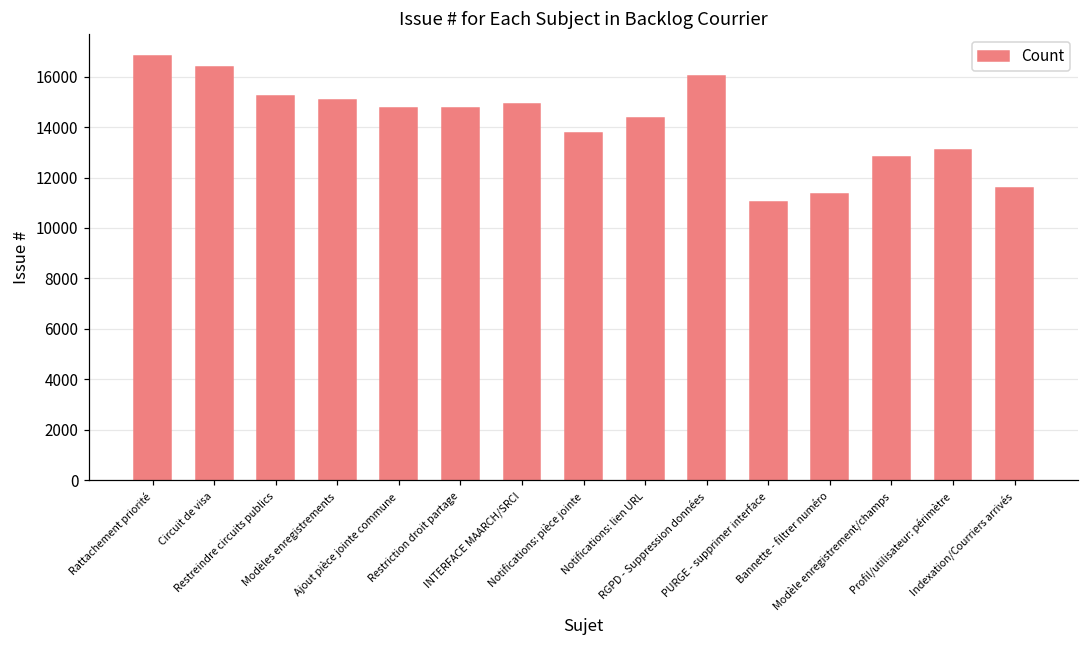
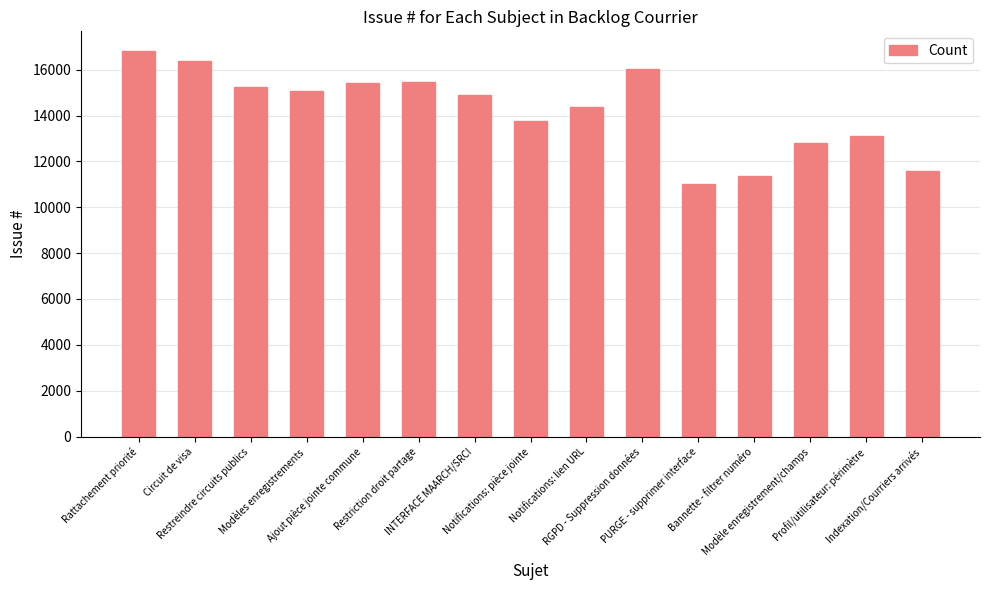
  {
    "Rattachement priorité": 16800,
    "Circuit de visa": 16400,
    "Restreindre circuits publics": 15200,
    "Modèles enregistrements": 15100,
-   "Ajout pièce jointe commune": 14700,
-   "Restriction droit partage": 14800,
+   "Ajout pièce jointe commune": 15400,
+   "Restriction droit partage": 15400,
    "INTERFACE MAARCH/SRCI": 14900,
    "Notifications: pièce jointe": 13800,
    "Notifications: lien URL": 14400,
    "RGPD - Suppression données": 16000,
    "PURGE - supprimer interface": 11000,
    "Bannette - filtrer numéro": 11400,
    "Modèle enregistrement/champs": 12800,
    "Profil/utilisateur: périmètre": 13100,
    "Indexation/Courriers arrivés": 11600
  }
